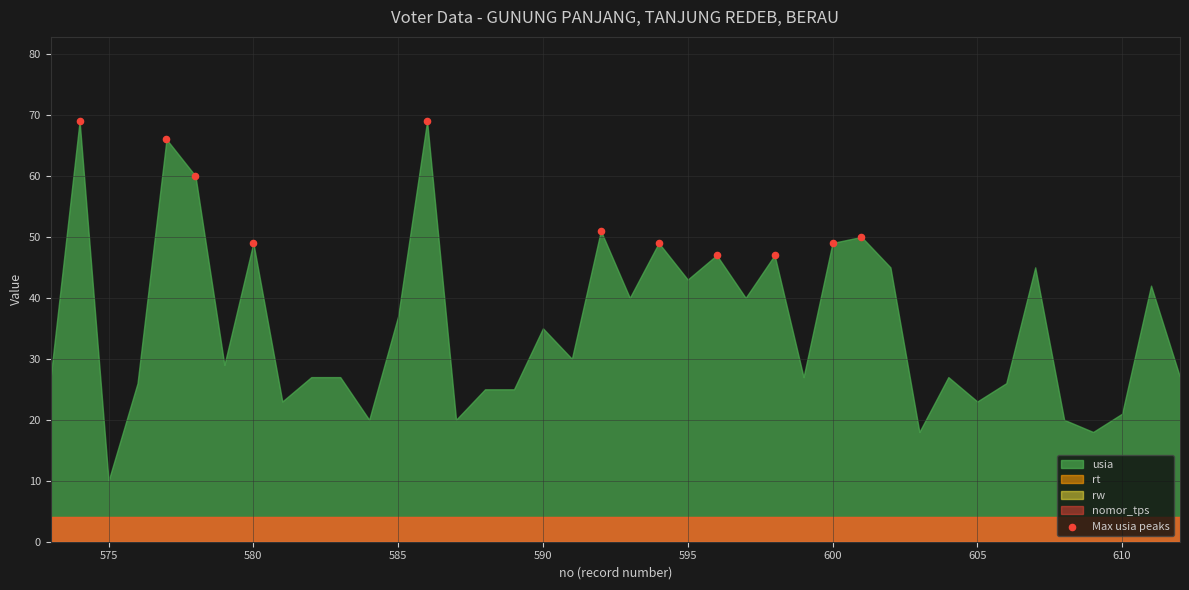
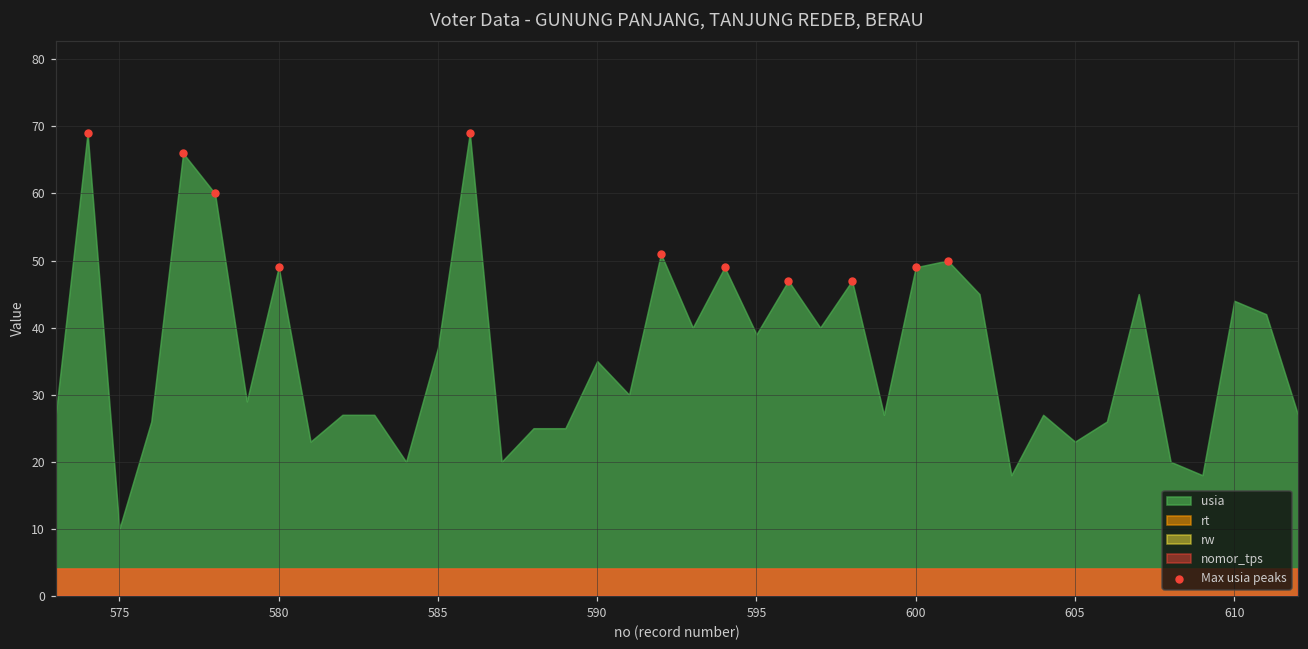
  {
    "usia": {
      "575": 10,
      "585": 37,
      "590": 35,
-     "595": 43,
+     "595": 39,
      "605": 23,
-     "610": 21
+     "610": 44
    },
    "rw": {
      "575": 0,
      "580": 0,
      "585": 0,
      "590": 0,
      "595": 0,
      "600": 0,
      "605": 0,
      "610": 0
    }
  }
